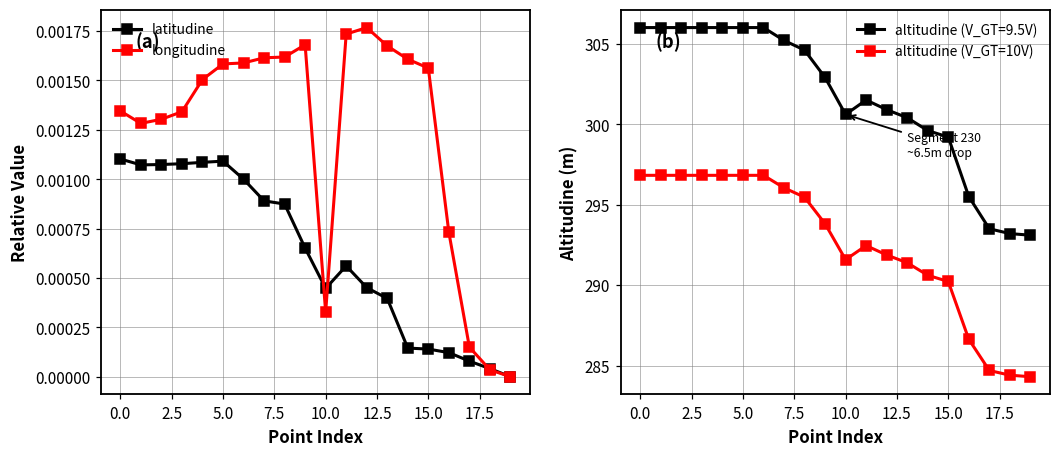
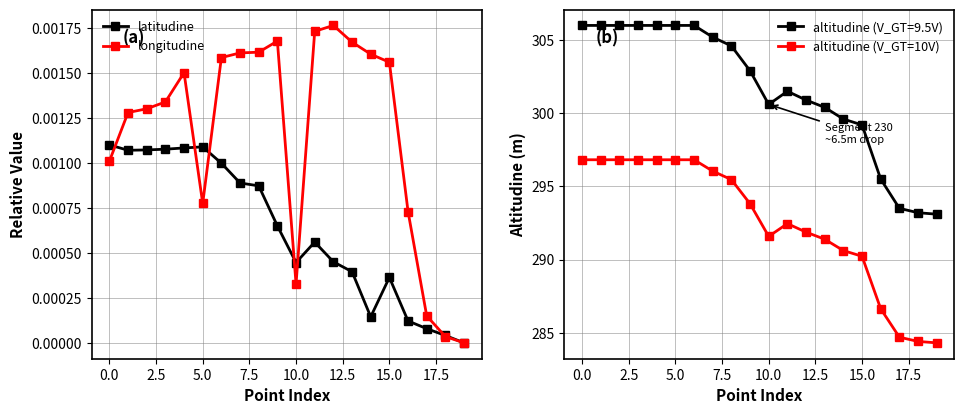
  {
    "(a)": {
      "latitudine": {
        "0.0": 0.00110,
        "5.0": 0.00109,
        "10.0": 0.00045,
-       "15.0": 0.00014
+       "15.0": 0.00036
      },
      "longitudine": {
-       "0.0": 0.00135,
-       "5.0": 0.00158,
+       "0.0": 0.00101,
+       "5.0": 0.00078,
        "10.0": 0.00033,
        "15.0": 0.00156
      }
    },
    "(b)": {
      "altitudine (V_GT=9.5V)": {
        "0.0": 306.0,
        "5.0": 306.0,
        "10.0": 300.6
      },
      "altitudine (V_GT=10V)": {
        "0.0": 296.8,
        "5.0": 296.8,
        "10.0": 291.6,
        "15.0": 290.2
      }
    }
  }
